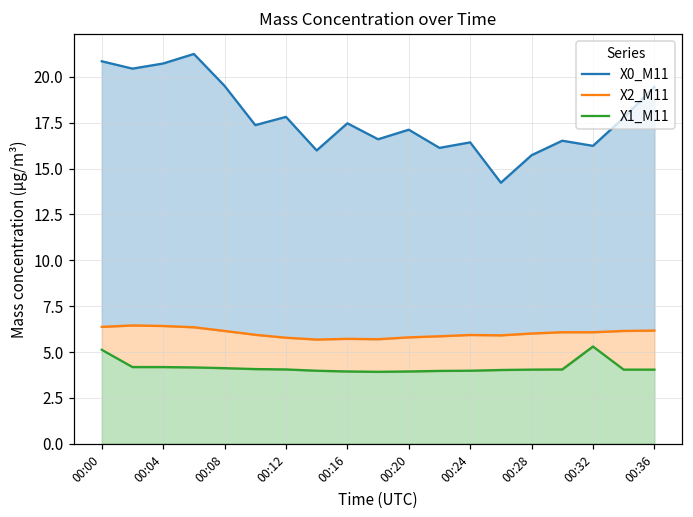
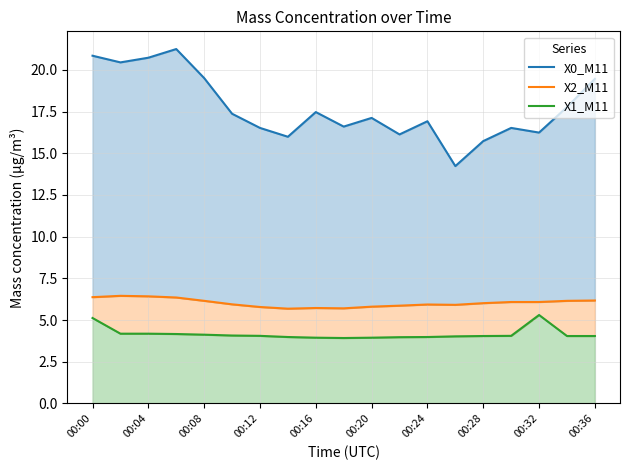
  {
    "X0_M11": {
      "00:00": 20.9,
      "00:04": 20.7,
      "00:08": 19.5,
-     "00:12": 17.8,
+     "00:12": 16.5,
      "00:16": 17.5,
      "00:20": 17.1,
-     "00:24": 16.4,
+     "00:24": 16.9,
      "00:28": 15.7,
      "00:32": 16.2
    },
    "X2_M11": {
      "00:00": 6.4,
      "00:04": 6.4,
      "00:08": 6.2,
      "00:12": 5.8,
      "00:16": 5.7,
      "00:20": 5.8,
      "00:24": 5.9,
      "00:28": 6.0,
      "00:32": 6.1,
      "00:36": 6.2
    },
    "X1_M11": {
      "00:00": 5.1,
      "00:04": 4.2,
      "00:08": 4.1,
      "00:12": 4.1,
      "00:16": 3.9,
      "00:20": 3.9,
      "00:24": 4.0,
      "00:28": 4.0,
      "00:32": 5.3,
      "00:36": 4.0
    }
  }
